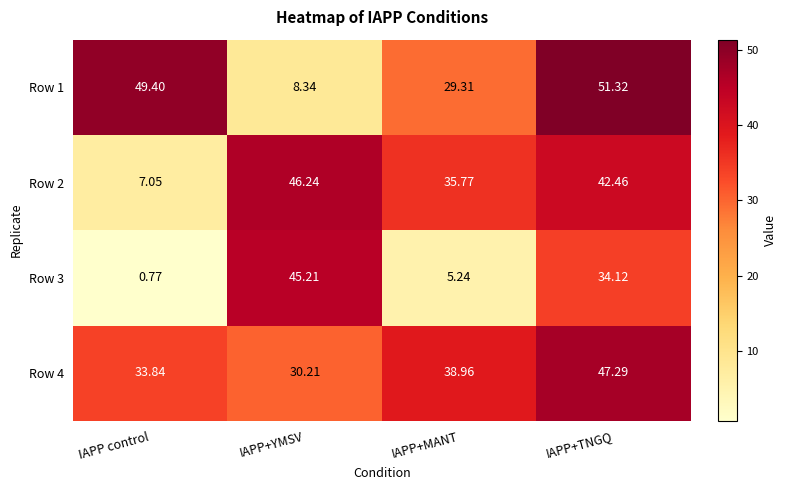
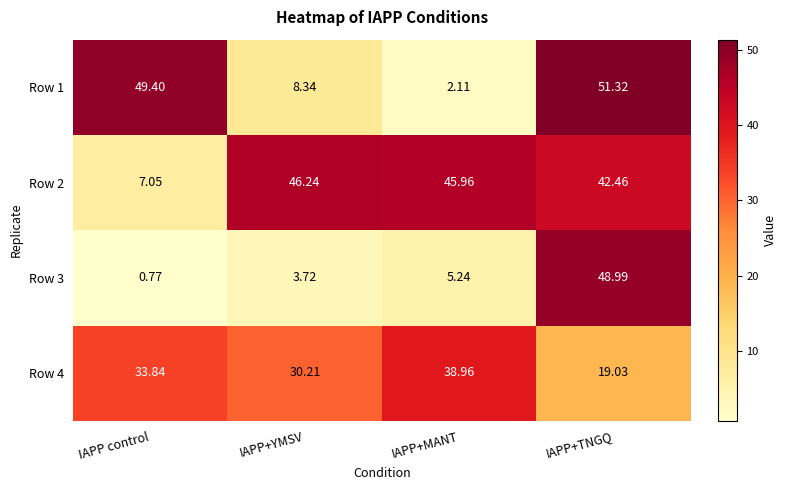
  {
    "Row 1": {
      "IAPP control": 49.40,
      "IAPP+YMSV": 8.34,
-     "IAPP+MANT": 29.31,
+     "IAPP+MANT": 2.11,
      "IAPP+TNGQ": 51.32
    },
    "Row 2": {
      "IAPP control": 7.05,
      "IAPP+YMSV": 46.24,
-     "IAPP+MANT": 35.77,
+     "IAPP+MANT": 45.96,
      "IAPP+TNGQ": 42.46
    },
    "Row 3": {
      "IAPP control": 0.77,
-     "IAPP+YMSV": 45.21,
+     "IAPP+YMSV": 3.72,
      "IAPP+MANT": 5.24,
-     "IAPP+TNGQ": 34.12
+     "IAPP+TNGQ": 48.99
    },
    "Row 4": {
      "IAPP control": 33.84,
      "IAPP+YMSV": 30.21,
      "IAPP+MANT": 38.96,
-     "IAPP+TNGQ": 47.29
+     "IAPP+TNGQ": 19.03
    }
  }
